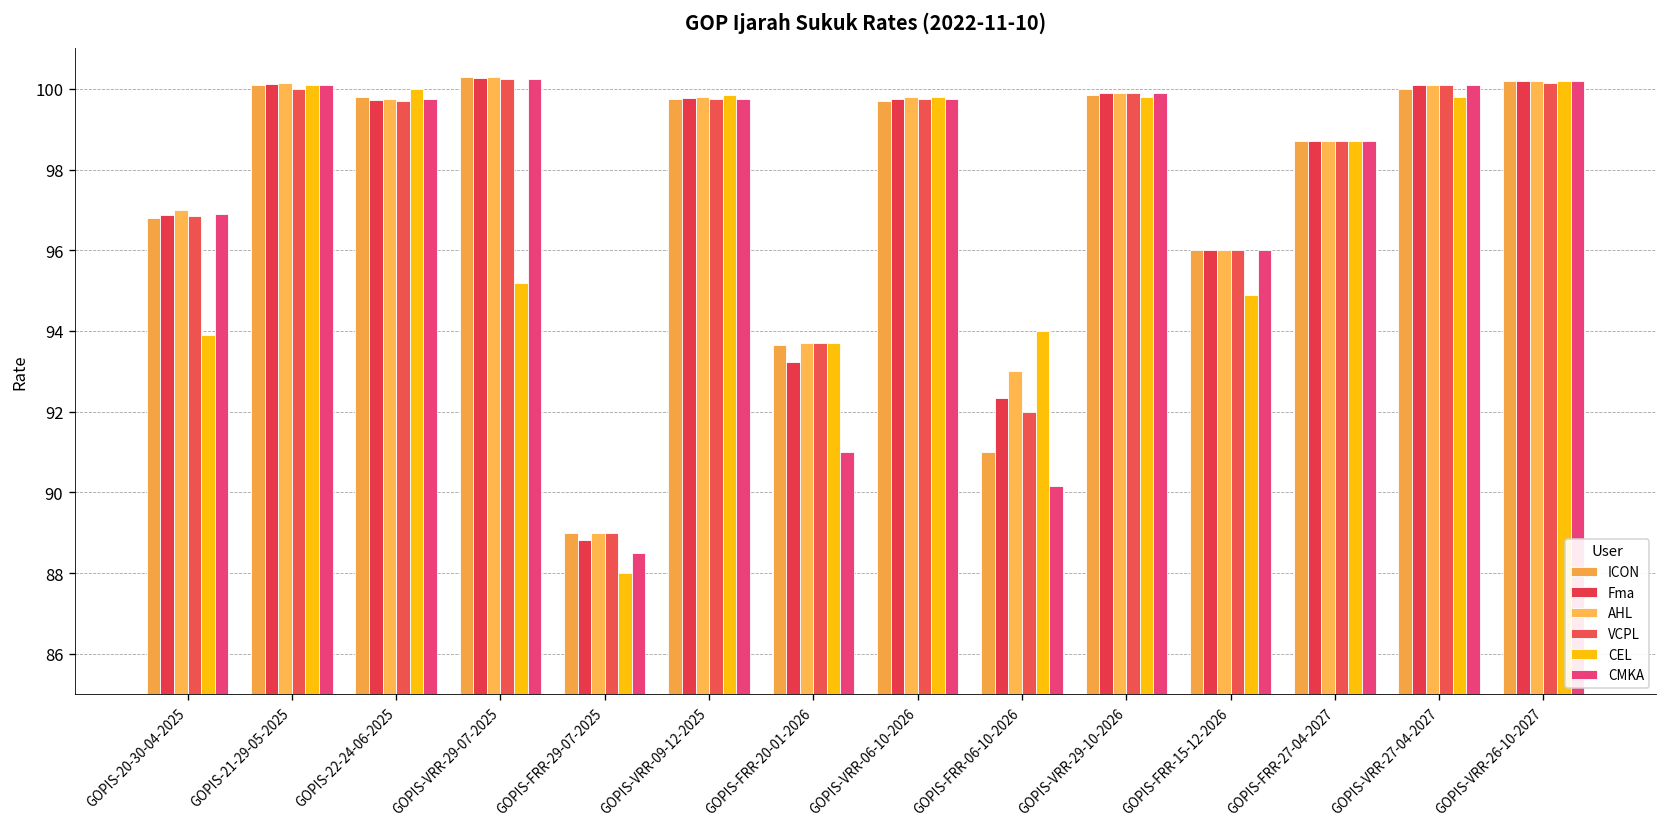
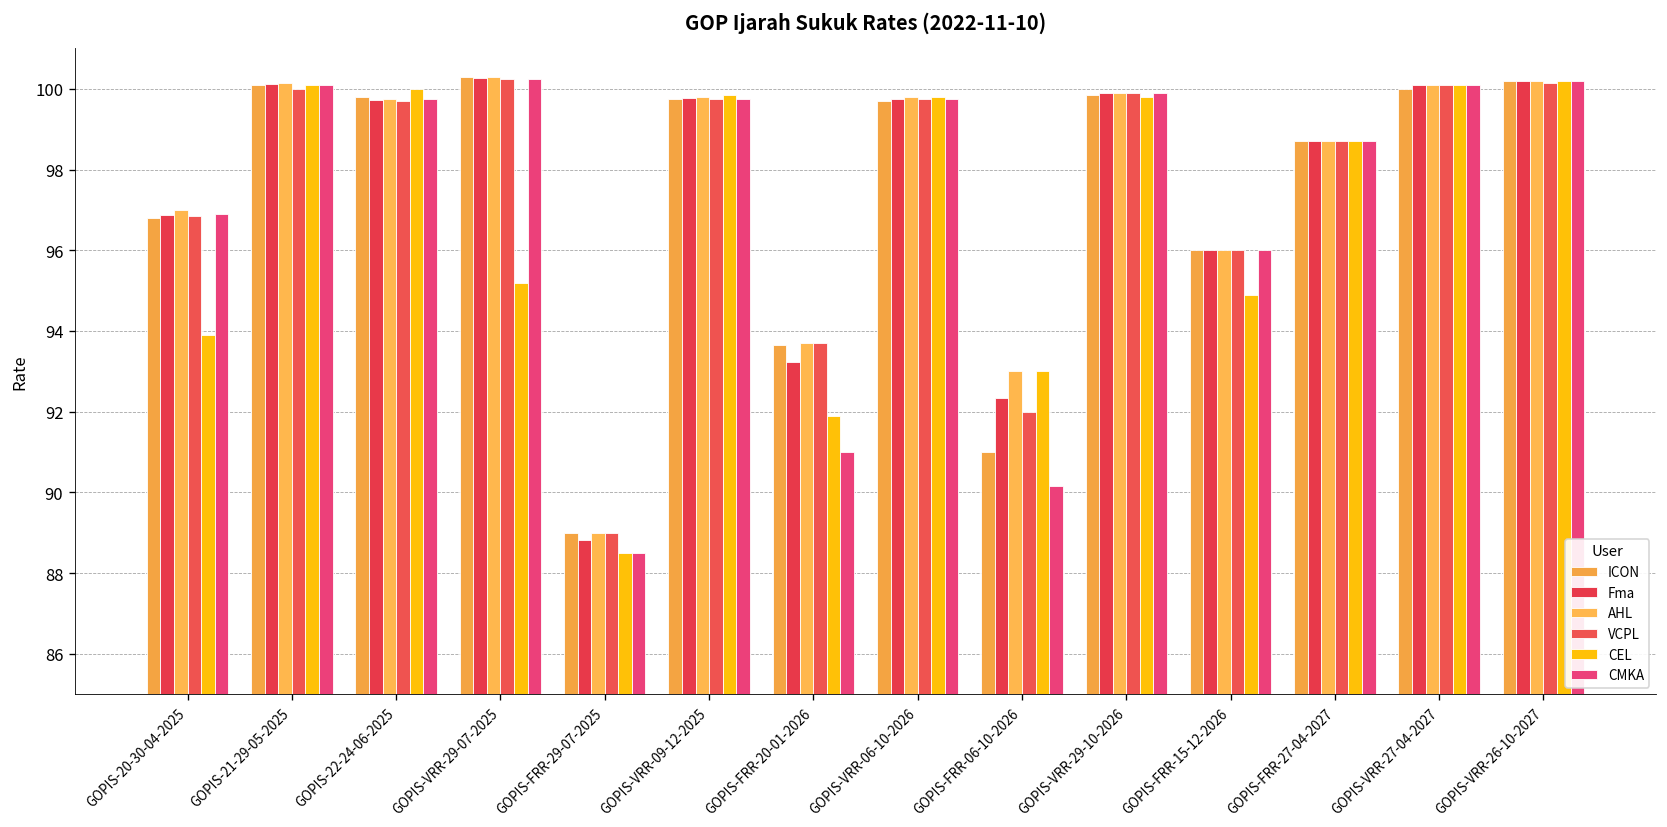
  {
    "CEL": {
      "GOPIS-20-30-04-2025": 93.9,
      "GOPIS-21-29-05-2025": 100.1,
      "GOPIS-22-24-06-2025": 100.0,
      "GOPIS-VRR-29-07-2025": 95.2,
-     "GOPIS-FRR-29-07-2025": 88.0,
+     "GOPIS-FRR-29-07-2025": 88.5,
      "GOPIS-VRR-09-12-2025": 99.9,
-     "GOPIS-FRR-20-01-2026": 93.7,
+     "GOPIS-FRR-20-01-2026": 91.9,
      "GOPIS-VRR-06-10-2026": 99.8,
-     "GOPIS-FRR-06-10-2026": 94,
+     "GOPIS-FRR-06-10-2026": 93,
      "GOPIS-VRR-29-10-2026": 99.8,
      "GOPIS-FRR-15-12-2026": 94.9,
      "GOPIS-FRR-27-04-2027": 98.7,
-     "GOPIS-VRR-27-04-2027": 99.8,
+     "GOPIS-VRR-27-04-2027": 100.1,
      "GOPIS-VRR-26-10-2027": 100.2
    }
  }
